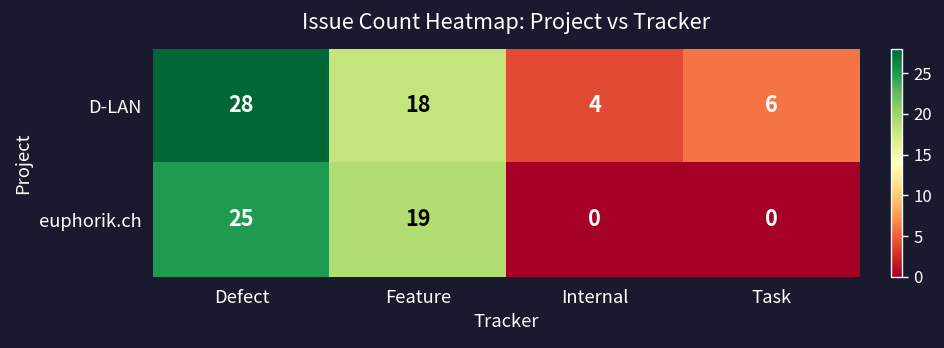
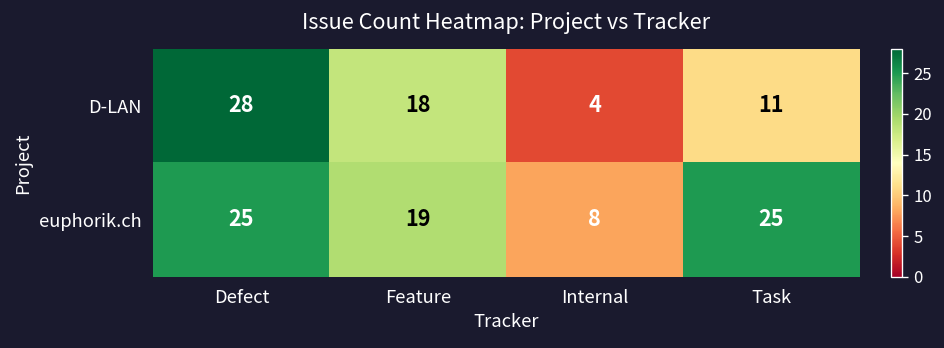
  {
    "D-LAN": {
      "Defect": 28,
      "Feature": 18,
      "Internal": 4,
-     "Task": 6
+     "Task": 11
    },
    "euphorik.ch": {
      "Defect": 25,
      "Feature": 19,
-     "Internal": 0,
-     "Task": 0
+     "Internal": 8,
+     "Task": 25
    }
  }
